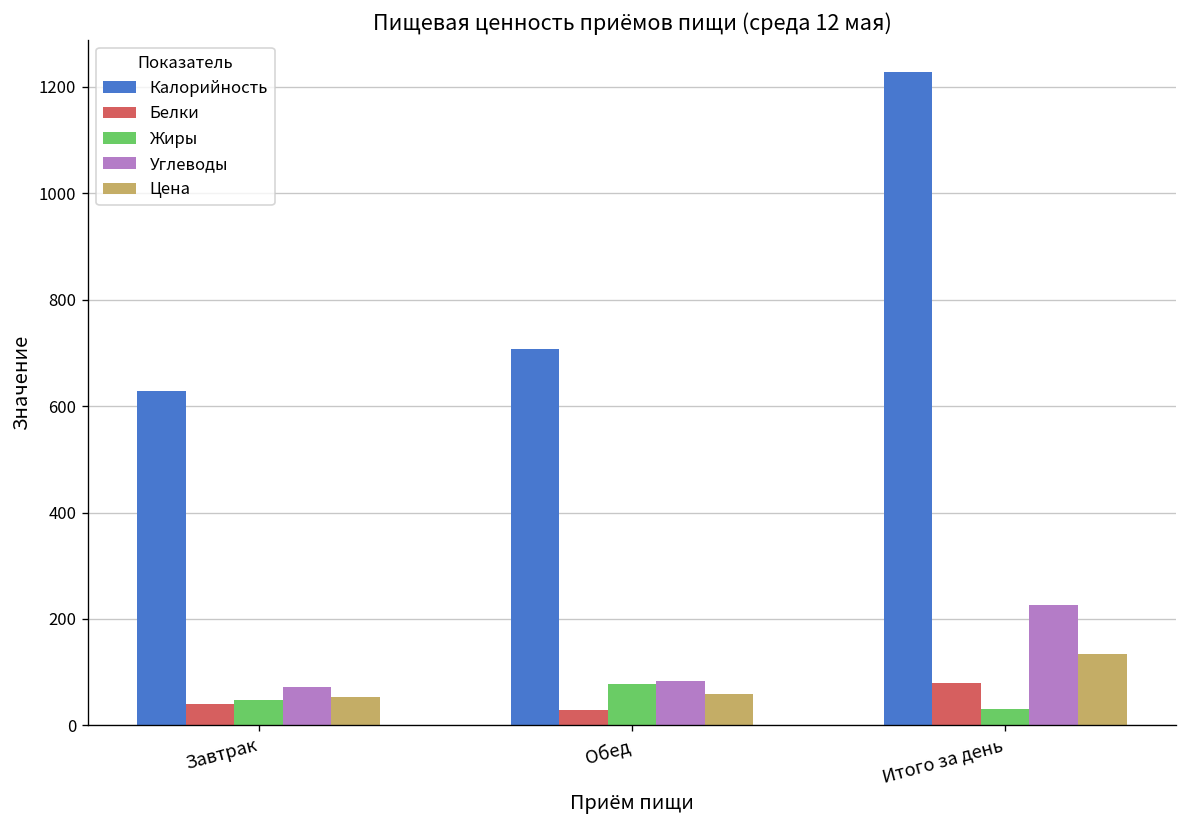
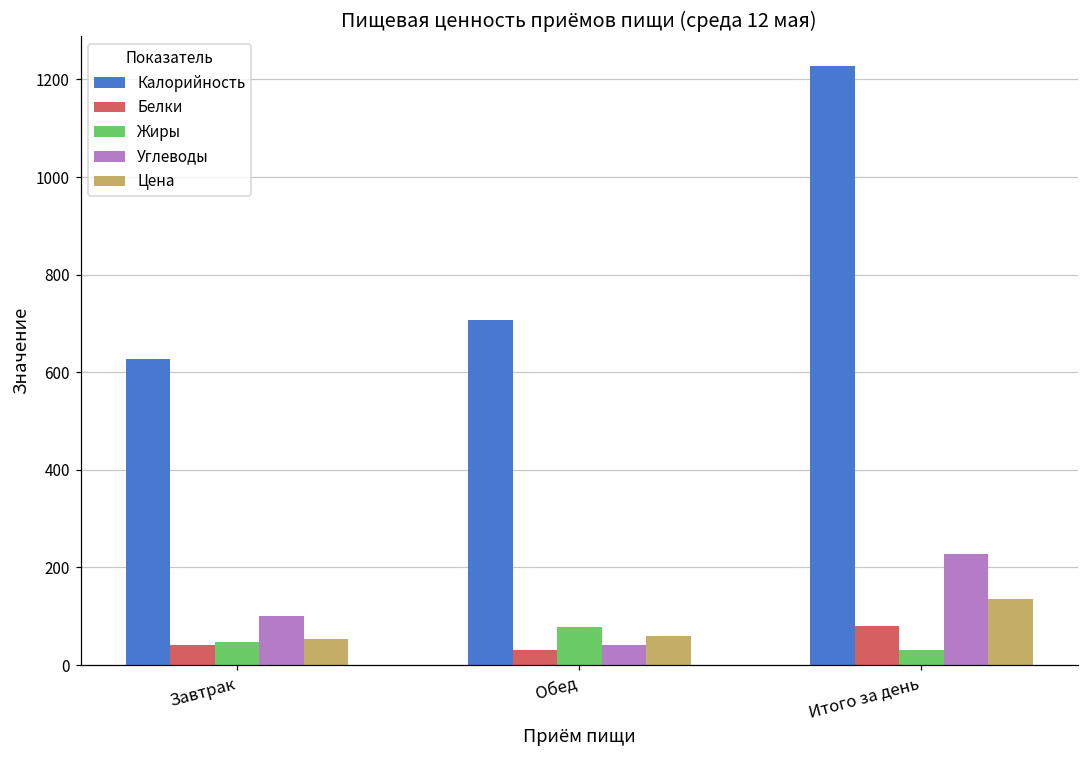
  {
    "Калорийность": {
      "Завтрак": 630,
      "Обед": 710,
      "Итого за день": 1230
    },
    "Белки": {
      "Завтрак": 40,
      "Обед": 30,
      "Итого за день": 80
    },
    "Жиры": {
      "Завтрак": 50,
      "Обед": 80,
      "Итого за день": 30
    },
    "Углеводы": {
-     "Завтрак": 70,
-     "Обед": 80,
+     "Завтрак": 100,
+     "Обед": 40,
      "Итого за день": 230
    },
    "Цена": {
      "Завтрак": 50,
      "Обед": 60,
      "Итого за день": 140
    }
  }
